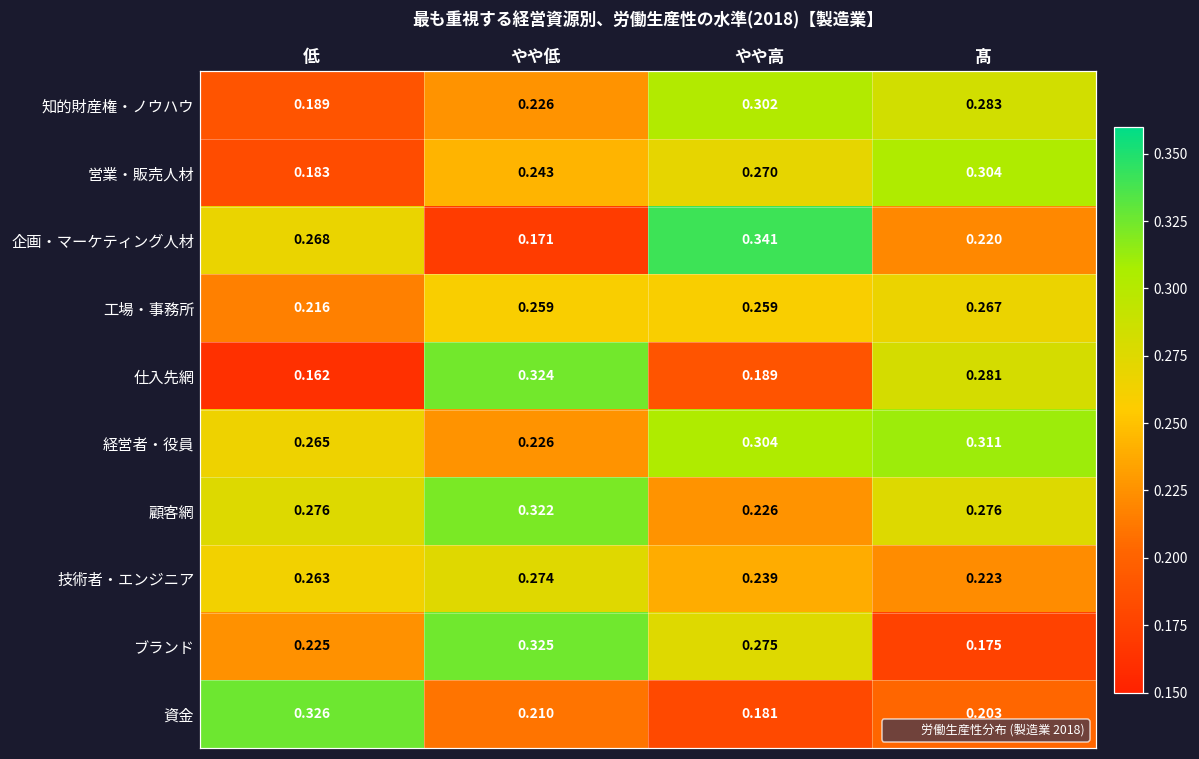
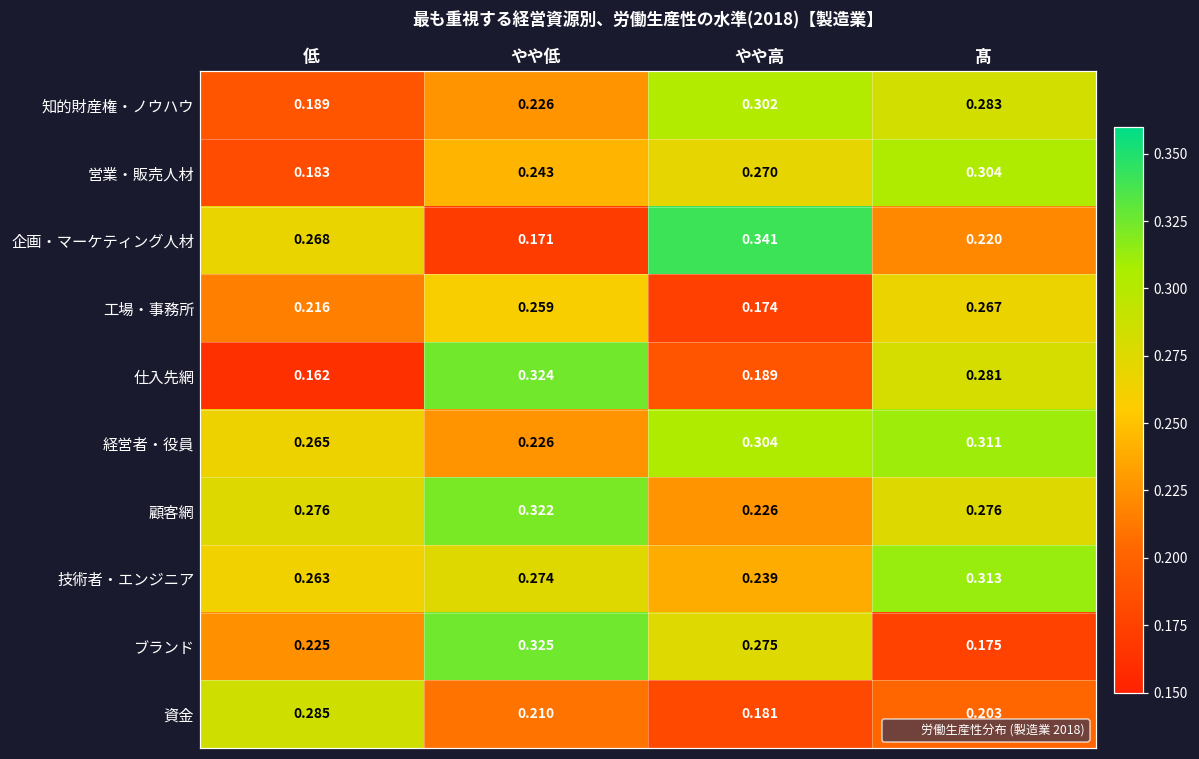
  {
    "知的財産権・ノウハウ": {
      "低": 0.189,
      "やや低": 0.226,
      "やや高": 0.302,
      "髙": 0.283
    },
    "営業・販売人材": {
      "低": 0.183,
      "やや低": 0.243,
      "やや高": 0.270,
      "髙": 0.304
    },
    "企画・マーケティング人材": {
      "低": 0.268,
      "やや低": 0.171,
      "やや高": 0.341,
      "髙": 0.220
    },
    "工場・事務所": {
      "低": 0.216,
      "やや低": 0.259,
-     "やや高": 0.259,
+     "やや高": 0.174,
      "髙": 0.267
    },
    "仕入先網": {
      "低": 0.162,
      "やや低": 0.324,
      "やや高": 0.189,
      "髙": 0.281
    },
    "経営者・役員": {
      "低": 0.265,
      "やや低": 0.226,
      "やや高": 0.304,
      "髙": 0.311
    },
    "顧客網": {
      "低": 0.276,
      "やや低": 0.322,
      "やや高": 0.226,
      "髙": 0.276
    },
    "技術者・エンジニア": {
      "低": 0.263,
      "やや低": 0.274,
      "やや高": 0.239,
-     "髙": 0.223
+     "髙": 0.313
    },
    "ブランド": {
      "低": 0.225,
      "やや低": 0.325,
      "やや高": 0.275,
      "髙": 0.175
    },
    "資金": {
-     "低": 0.326,
+     "低": 0.285,
      "やや低": 0.210,
      "やや高": 0.181
    }
  }
